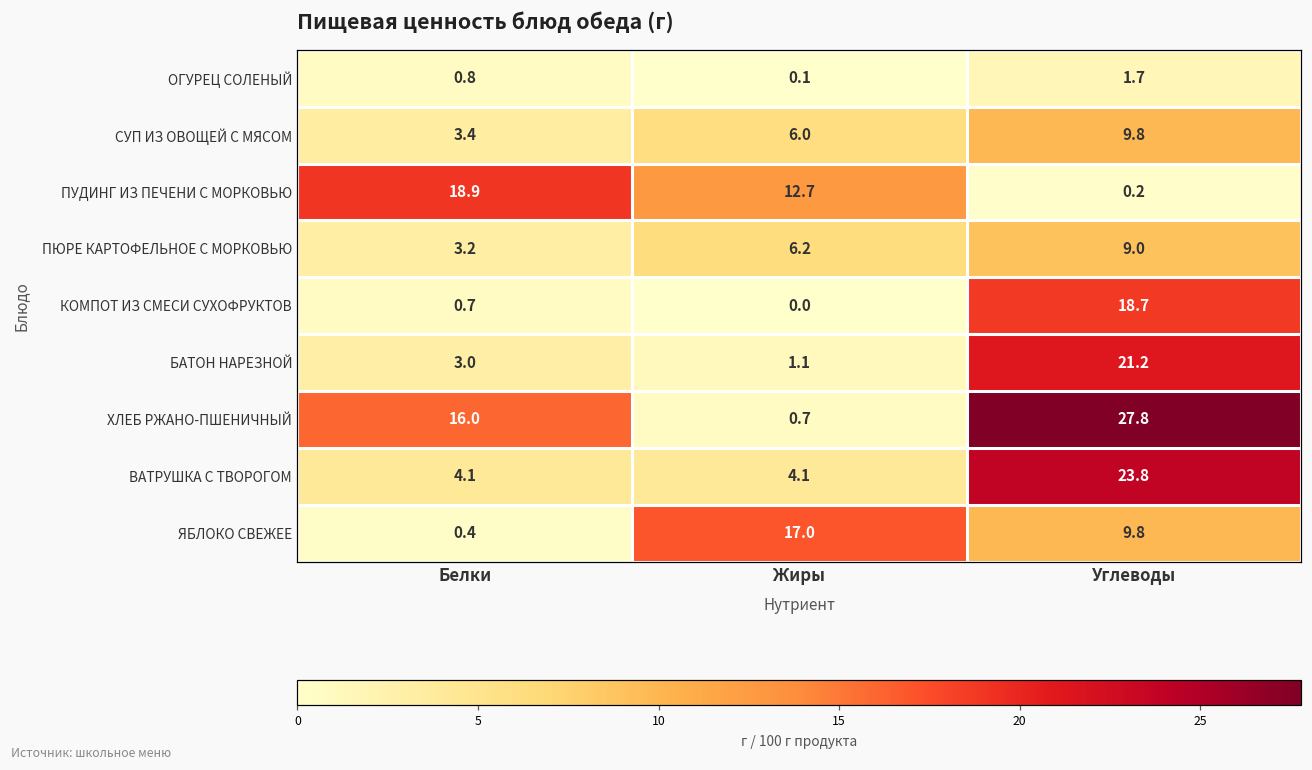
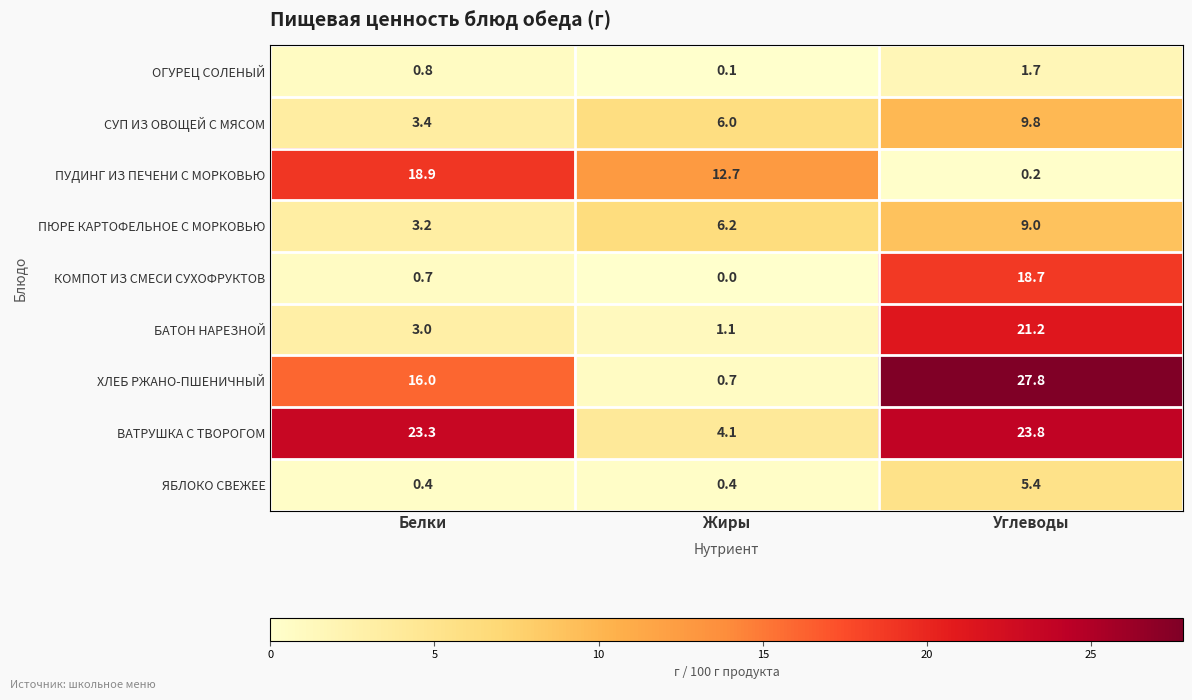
  {
    "ОГУРЕЦ СОЛЕНЫЙ": {
      "Белки": 0.8,
      "Жиры": 0.1,
      "Углеводы": 1.7
    },
    "СУП ИЗ ОВОЩЕЙ С МЯСОМ": {
      "Белки": 3.4,
      "Жиры": 6.0,
      "Углеводы": 9.8
    },
    "ПУДИНГ ИЗ ПЕЧЕНИ С МОРКОВЬЮ": {
      "Белки": 18.9,
      "Жиры": 12.7,
      "Углеводы": 0.2
    },
    "ПЮРЕ КАРТОФЕЛЬНОЕ С МОРКОВЬЮ": {
      "Белки": 3.2,
      "Жиры": 6.2,
      "Углеводы": 9.0
    },
    "КОМПОТ ИЗ СМЕСИ СУХОФРУКТОВ": {
      "Белки": 0.7,
      "Жиры": 0.0,
      "Углеводы": 18.7
    },
    "БАТОН НАРЕЗНОЙ": {
      "Белки": 3.0,
      "Жиры": 1.1,
      "Углеводы": 21.2
    },
    "ХЛЕБ РЖАНО-ПШЕНИЧНЫЙ": {
      "Белки": 16.0,
      "Жиры": 0.7,
      "Углеводы": 27.8
    },
    "ВАТРУШКА С ТВОРОГОМ": {
-     "Белки": 4.1,
+     "Белки": 23.3,
      "Жиры": 4.1,
      "Углеводы": 23.8
    },
    "ЯБЛОКО СВЕЖЕЕ": {
      "Белки": 0.4,
-     "Жиры": 17.0,
-     "Углеводы": 9.8
+     "Жиры": 0.4,
+     "Углеводы": 5.4
    }
  }
